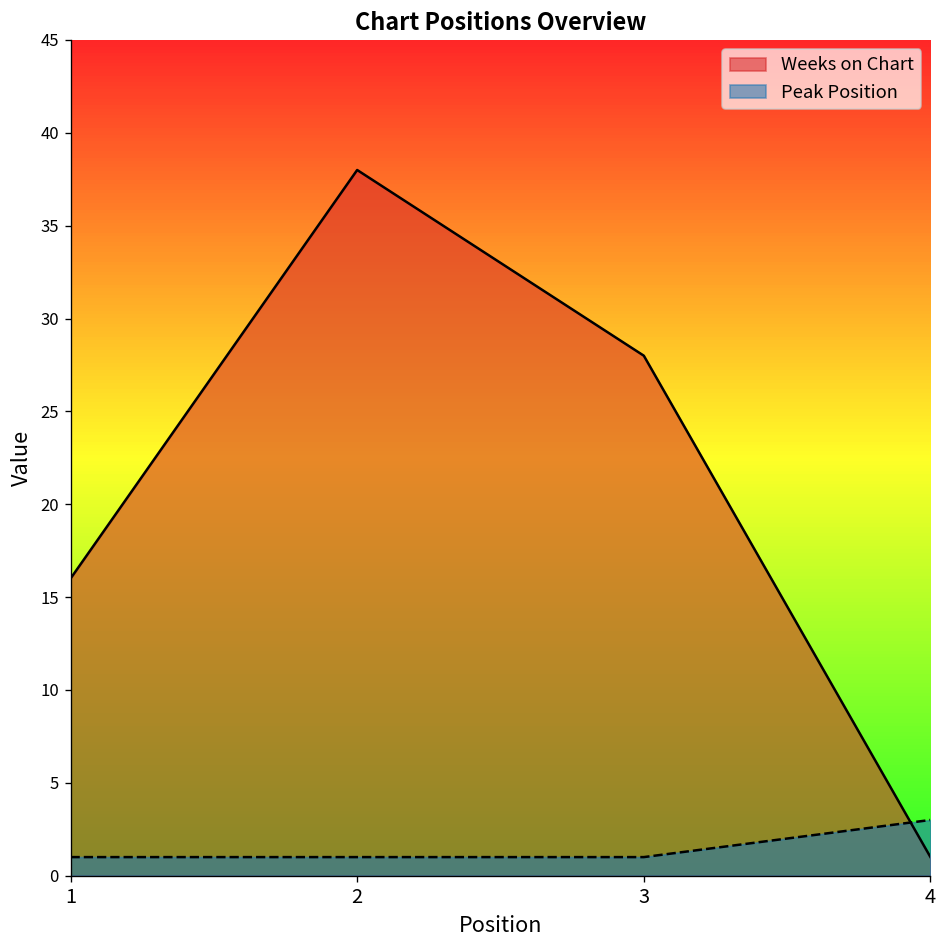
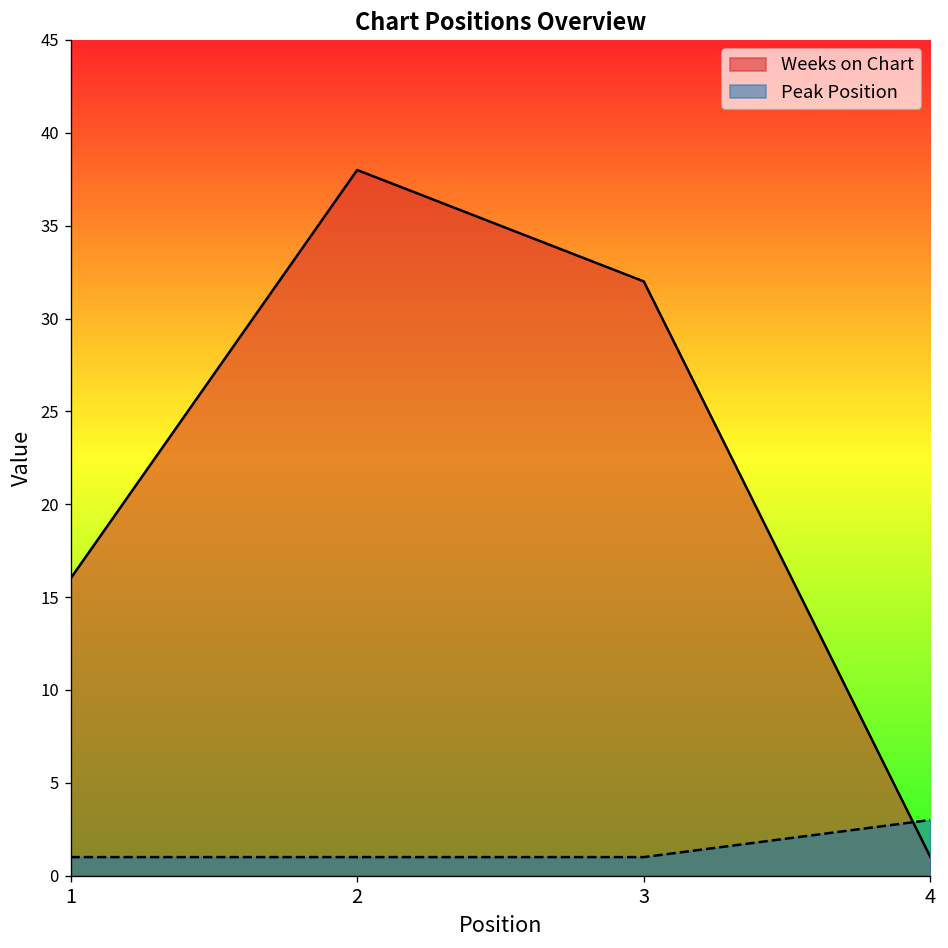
  {
    "Weeks on Chart": {
      "1": 16,
      "2": 38,
-     "3": 28,
+     "3": 32,
      "4": 1
    },
    "Peak Position": {
      "1": 1,
      "2": 1,
      "3": 1,
      "4": 3
    }
  }
